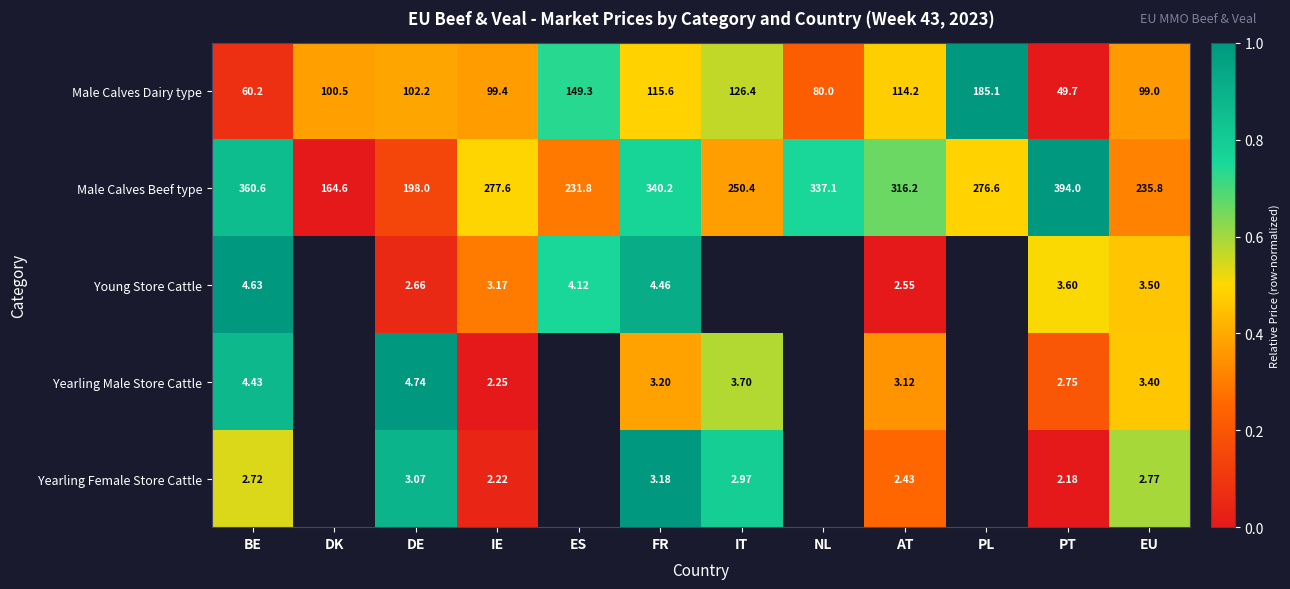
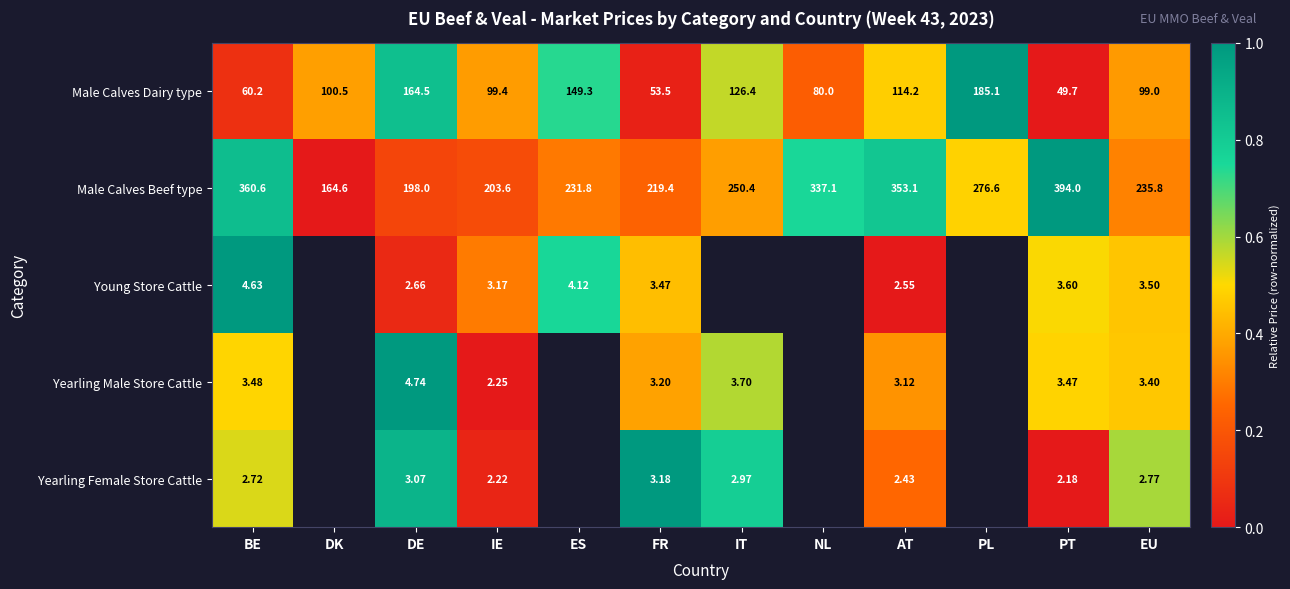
  {
    "Male Calves Dairy type": {
      "BE": 60.2,
      "DK": 100.5,
-     "DE": 102.2,
+     "DE": 164.5,
      "IE": 99.4,
      "ES": 149.3,
-     "FR": 115.6,
+     "FR": 53.5,
      "IT": 126.4,
      "NL": 80.0,
      "AT": 114.2,
      "PL": 185.1,
      "PT": 49.7,
      "EU": 99.0
    },
    "Male Calves Beef type": {
      "BE": 360.6,
      "DK": 164.6,
      "DE": 198.0,
-     "IE": 277.6,
+     "IE": 203.6,
      "ES": 231.8,
-     "FR": 340.2,
+     "FR": 219.4,
      "IT": 250.4,
      "NL": 337.1,
-     "AT": 316.2,
+     "AT": 353.1,
      "PL": 276.6,
      "PT": 394.0,
      "EU": 235.8
    },
    "Young Store Cattle": {
      "BE": 4.63,
      "DE": 2.66,
      "IE": 3.17,
      "ES": 4.12,
-     "FR": 4.46,
+     "FR": 3.47,
      "AT": 2.55,
      "PT": 3.60,
      "EU": 3.50
    },
    "Yearling Male Store Cattle": {
-     "BE": 4.43,
+     "BE": 3.48,
      "DE": 4.74,
      "IE": 2.25,
      "FR": 3.20,
      "IT": 3.70,
      "AT": 3.12,
-     "PT": 2.75,
+     "PT": 3.47,
      "EU": 3.40
    },
    "Yearling Female Store Cattle": {
      "BE": 2.72,
      "DE": 3.07,
      "IE": 2.22,
      "FR": 3.18,
      "IT": 2.97,
      "AT": 2.43,
      "PT": 2.18,
      "EU": 2.77
    }
  }
